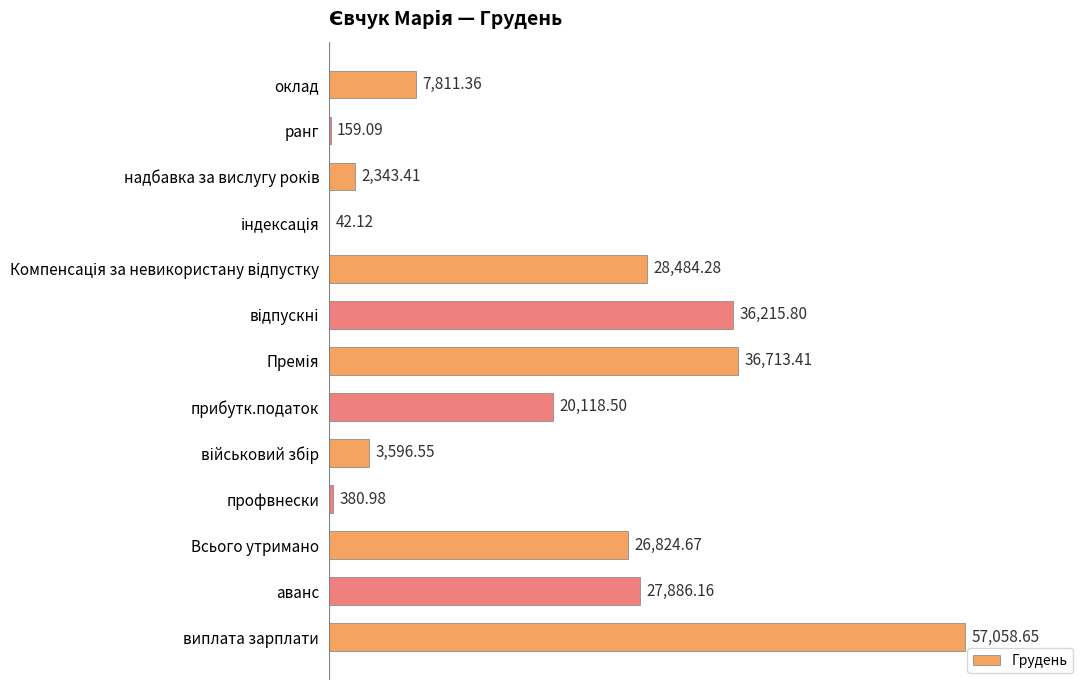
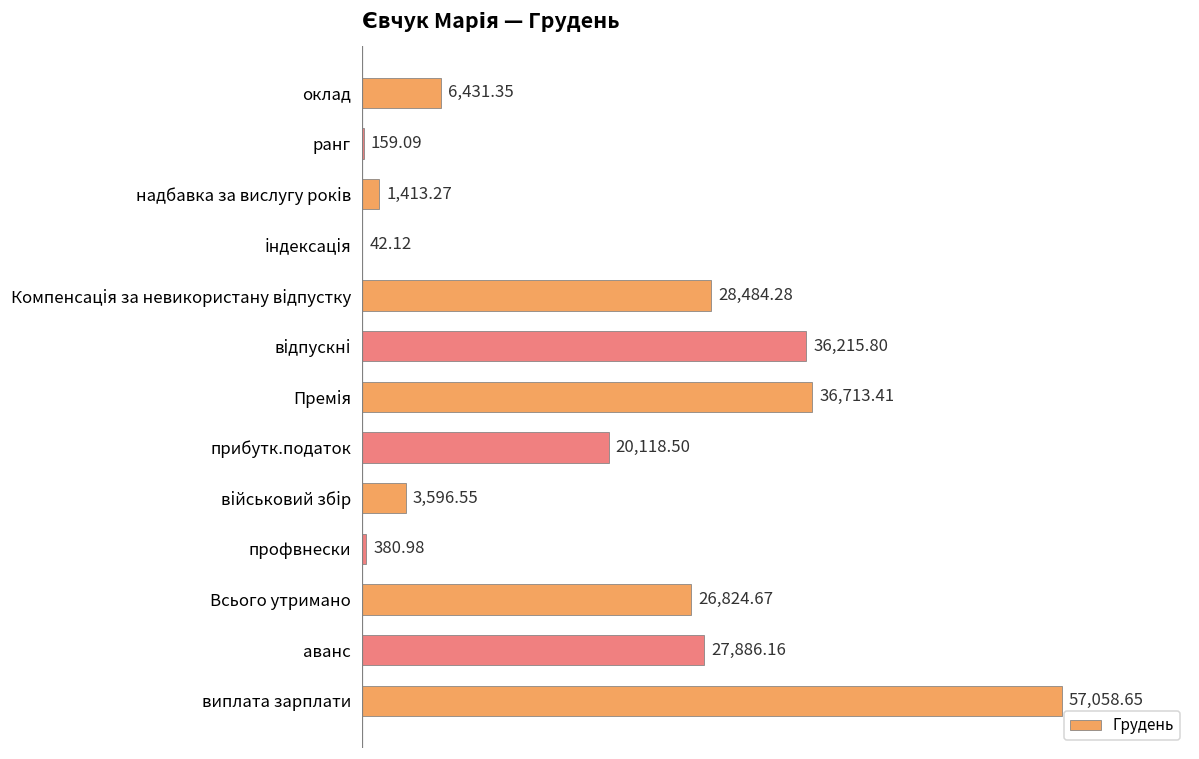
  {
-   "оклад": "7,811.36",
+   "оклад": "6,431.35",
    "ранг": "159.09",
-   "надбавка за вислугу років": "2,343.41",
+   "надбавка за вислугу років": "1,413.27",
    "індексація": "42.12",
    "Компенсація за невикористану відпустку": "28,484.28",
    "відпускні": "36,215.80",
    "Премія": "36,713.41",
    "прибутк.податок": "20,118.50",
    "військовий збір": "3,596.55",
    "профвнески": "380.98",
    "Всього утримано": "26,824.67",
    "аванс": "27,886.16",
    "виплата зарплати": "57,058.65"
  }
